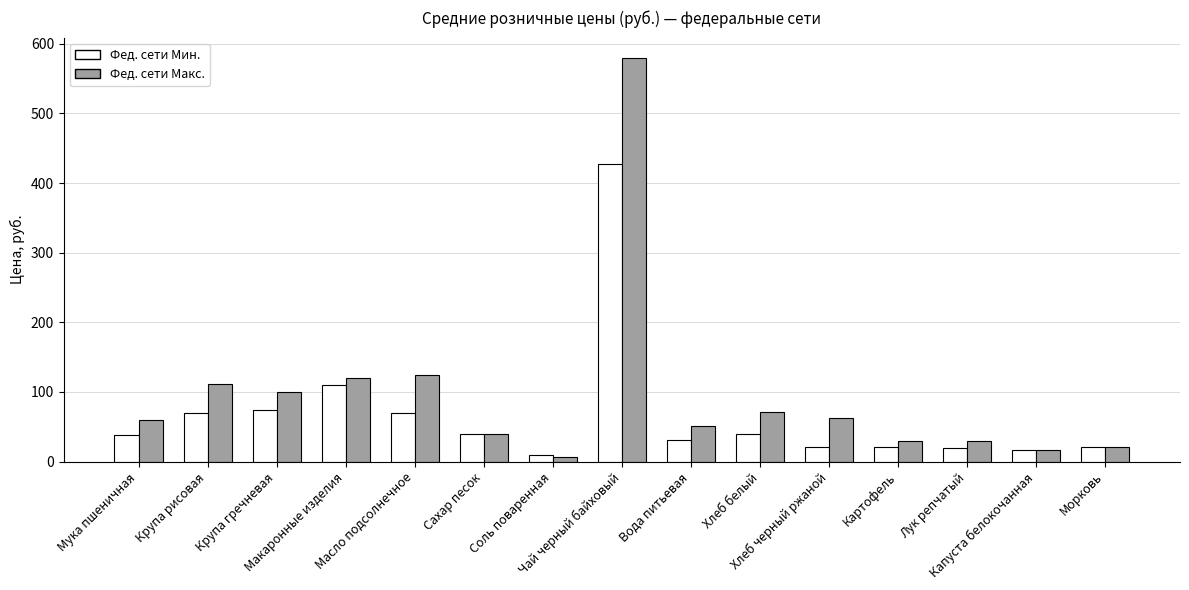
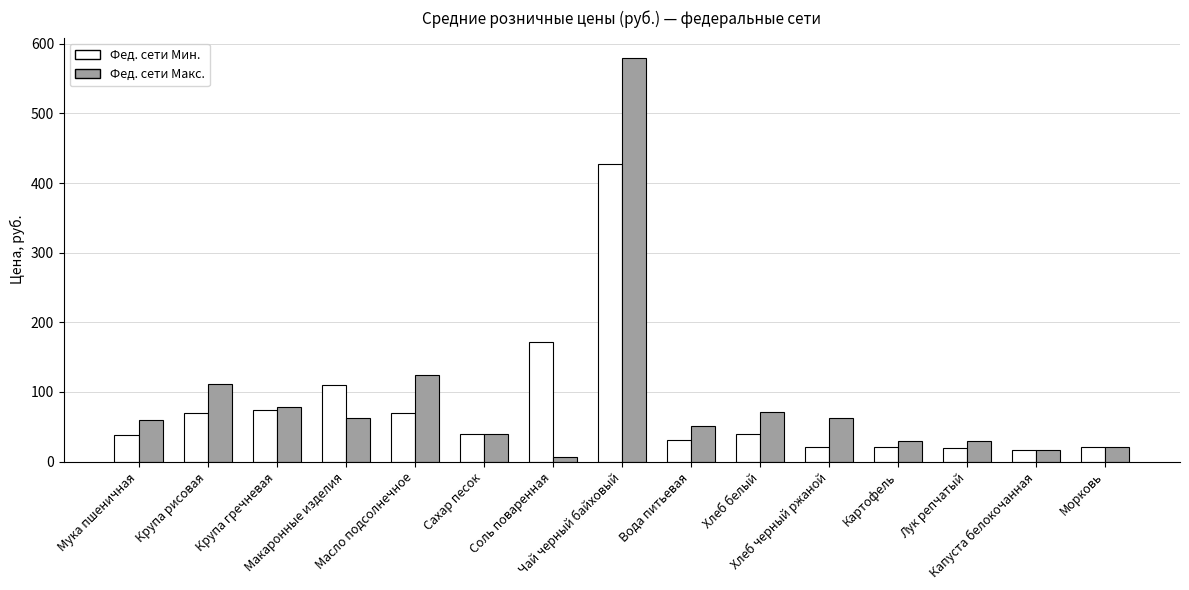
  {
    "Фед. сети Мин.": {
      "Мука пшеничная": 40,
      "Крупа рисовая": 70,
      "Крупа гречневая": 70,
      "Макаронные изделия": 110,
      "Масло подсолнечное": 70,
      "Сахар песок": 40,
-     "Соль поваренная": 10,
+     "Соль поваренная": 170,
      "Чай черный байховый": 430,
      "Вода питьевая": 30,
      "Хлеб белый": 40,
      "Хлеб черный ржаной": 20,
      "Картофель": 20,
      "Лук репчатый": 20,
      "Капуста белокочанная": 20,
      "Морковь": 20
    },
    "Фед. сети Макс.": {
      "Мука пшеничная": 60,
      "Крупа рисовая": 110,
-     "Крупа гречневая": 100,
-     "Макаронные изделия": 120,
+     "Крупа гречневая": 80,
+     "Макаронные изделия": 60,
      "Масло подсолнечное": 120,
      "Сахар песок": 40,
      "Соль поваренная": 10,
      "Чай черный байховый": 580,
      "Вода питьевая": 50,
      "Хлеб белый": 70,
      "Хлеб черный ржаной": 60,
      "Картофель": 30,
      "Лук репчатый": 30,
      "Капуста белокочанная": 20,
      "Морковь": 20
    }
  }
